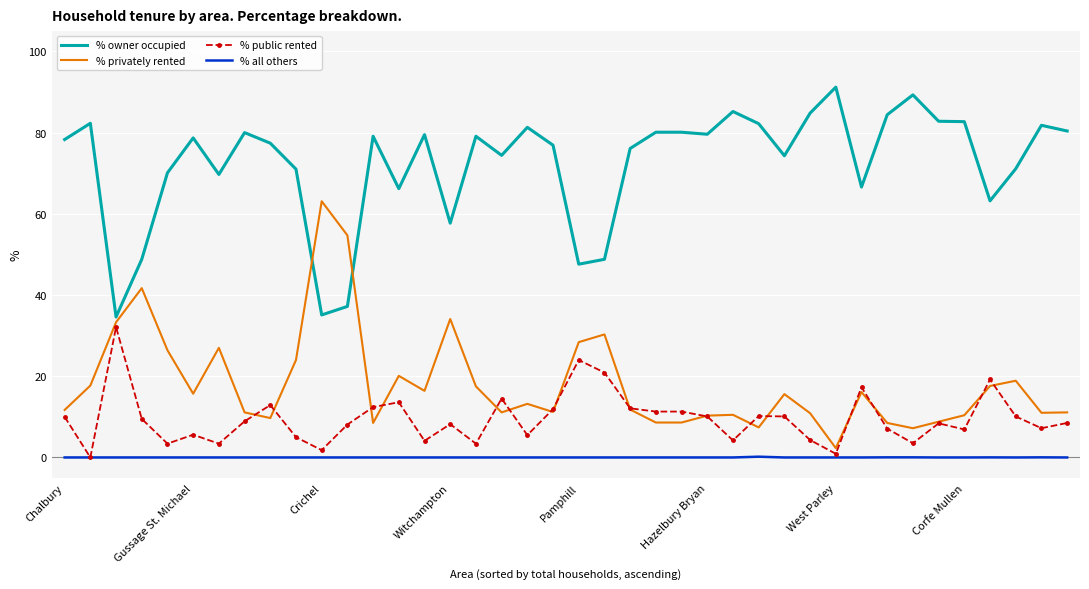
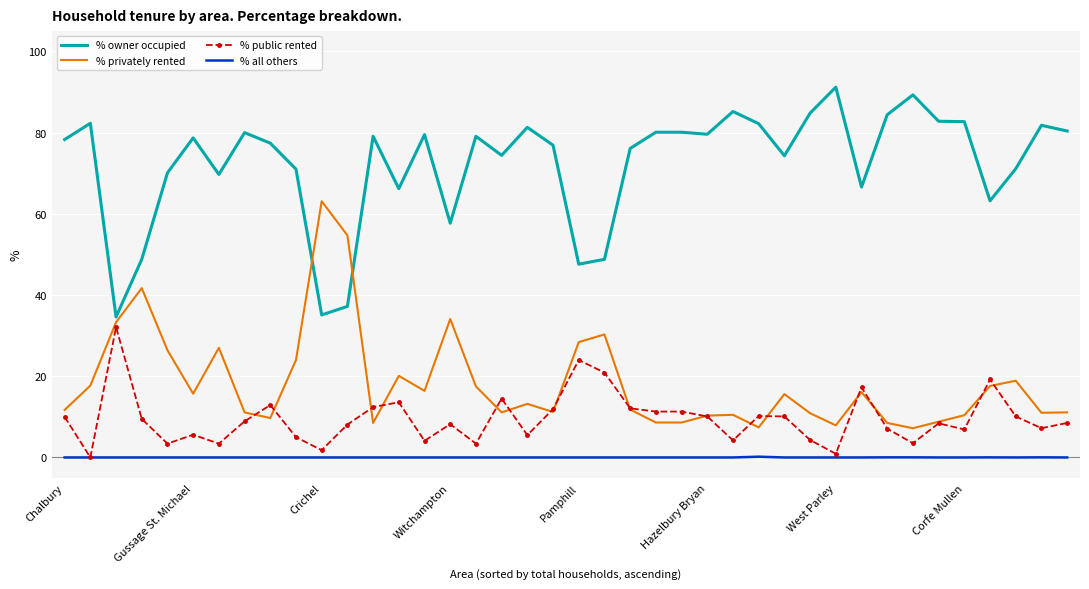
  {
    "% owner occupied": {
      "West Parley": 91
    },
    "% privately rented": {
-     "West Parley": 2
+     "West Parley": 8
    },
    "% public rented": {
      "West Parley": 1
    },
    "% all others": {
      "West Parley": 0
    }
  }
